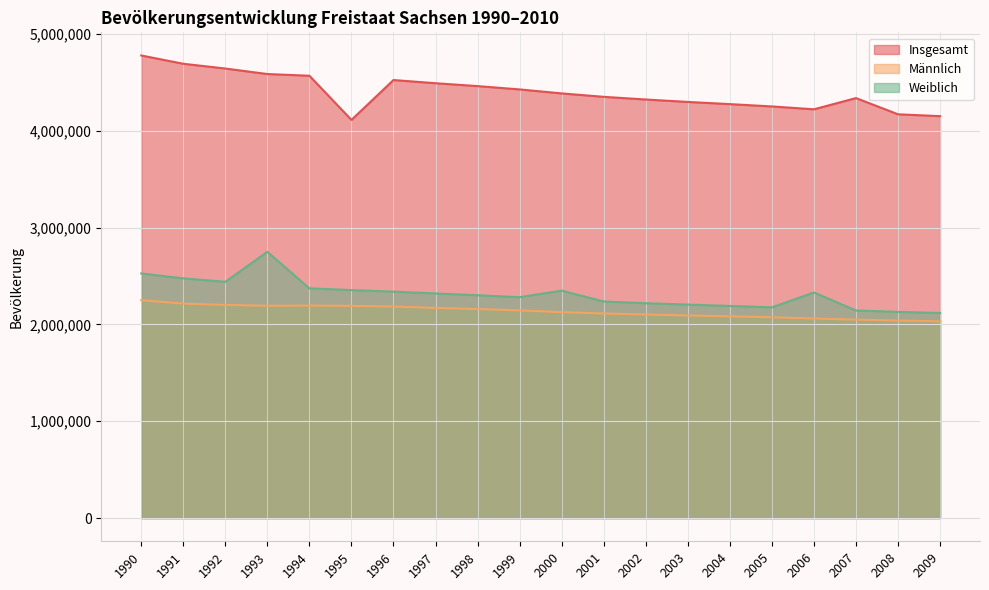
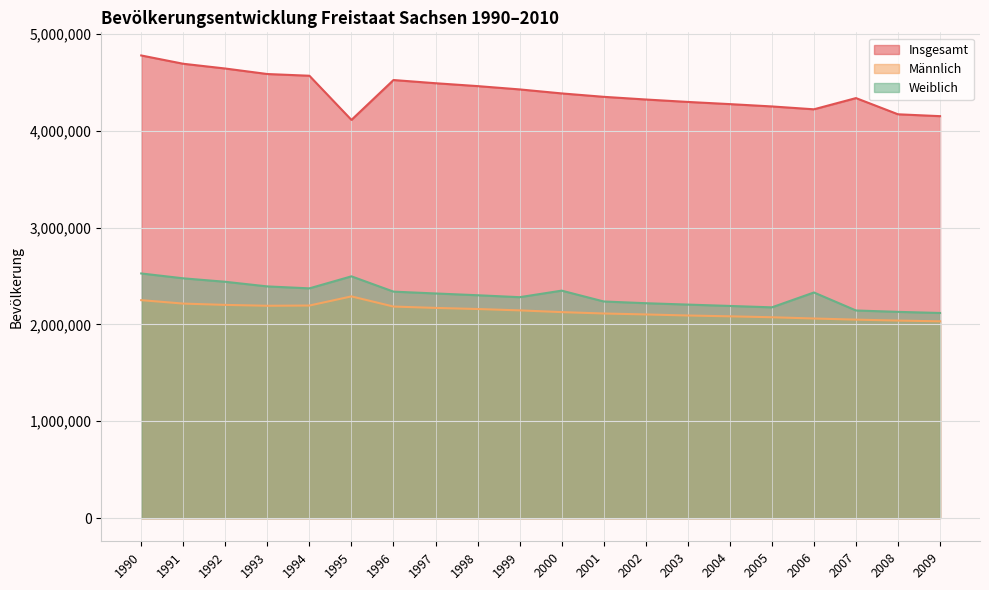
  {
    "Insgesamt": {
      "1990": "4,800,000",
      "1991": "4,700,000",
      "1992": "4,600,000",
      "1993": "4,600,000",
      "1994": "4,600,000",
      "1995": "4,100,000",
      "1996": "4,500,000",
      "1997": "4,500,000",
      "1998": "4,500,000",
      "1999": "4,400,000",
      "2000": "4,400,000",
      "2001": "4,300,000",
      "2002": "4,300,000",
      "2003": "4,300,000",
      "2004": "4,300,000",
      "2005": "4,200,000",
      "2006": "4,200,000",
      "2007": "4,300,000",
      "2008": "4,200,000",
      "2009": "4,100,000"
    },
    "Männlich": {
      "1990": "2,300,000",
      "1991": "2,200,000",
      "1992": "2,200,000",
      "1993": "2,200,000",
      "1994": "2,200,000",
-     "1995": "2,200,000",
+     "1995": "2,300,000",
      "1996": "2,200,000",
      "1997": "2,200,000",
      "1998": "2,200,000",
      "1999": "2,100,000",
      "2000": "2,100,000",
      "2001": "2,100,000",
      "2002": "2,100,000",
      "2003": "2,100,000",
      "2004": "2,100,000",
      "2005": "2,100,000",
      "2006": "2,100,000",
      "2007": "2,000,000",
      "2008": "2,000,000",
      "2009": "2,000,000"
    },
    "Weiblich": {
      "1990": "2,500,000",
      "1991": "2,500,000",
      "1992": "2,400,000",
-     "1993": "2,700,000",
+     "1993": "2,400,000",
      "1994": "2,400,000",
-     "1995": "2,400,000",
+     "1995": "2,500,000",
      "1996": "2,300,000",
      "1997": "2,300,000",
      "1998": "2,300,000",
      "1999": "2,300,000",
      "2000": "2,300,000",
      "2001": "2,200,000",
      "2002": "2,200,000",
      "2003": "2,200,000",
      "2004": "2,200,000",
      "2005": "2,200,000",
      "2006": "2,300,000",
      "2007": "2,100,000",
      "2008": "2,100,000",
      "2009": "2,100,000"
    }
  }
